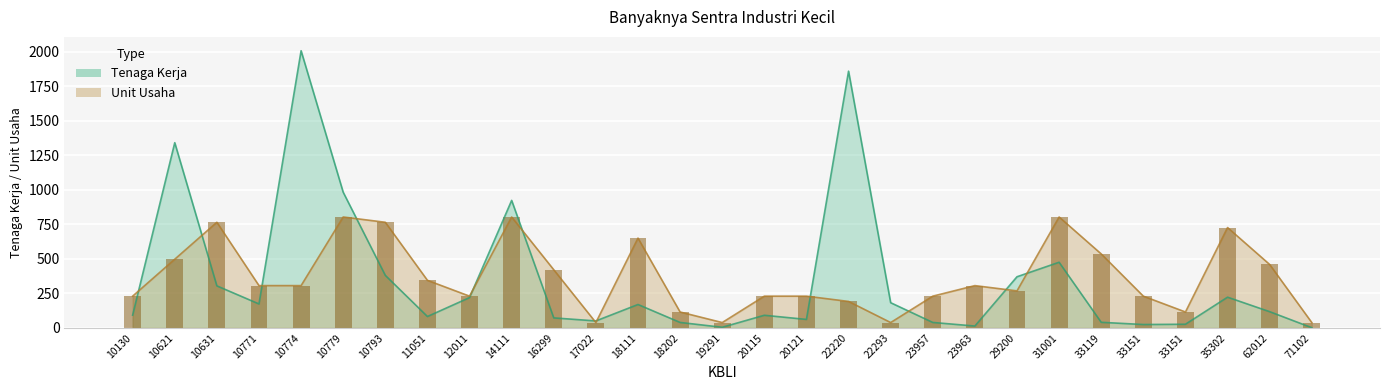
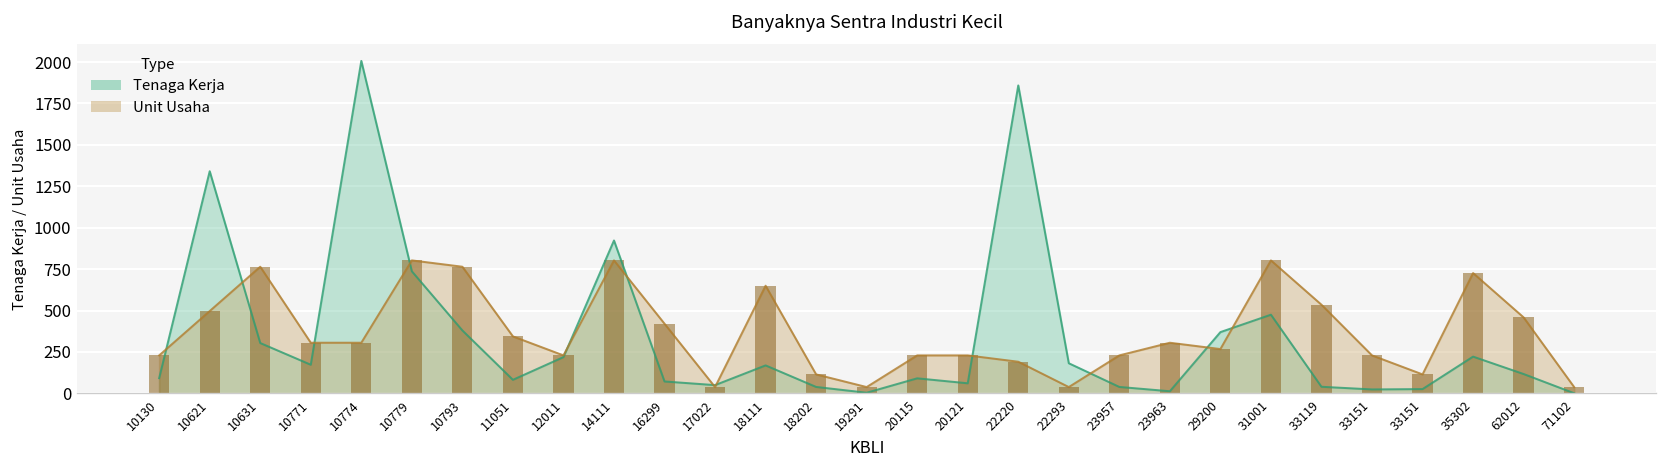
  {
    "Tenaga Kerja": {
      "10130": 90,
      "10621": 1340,
      "10631": 300,
      "10771": 170,
      "10774": 2010,
-     "10779": 980,
+     "10779": 740,
      "10793": 380,
      "11051": 80,
      "14111": 920,
      "16299": 70,
      "18111": 170,
      "18202": 40,
      "19291": 0,
      "20115": 90,
      "20121": 60,
      "22220": 1860,
      "22293": 180,
      "23957": 40,
      "23963": 10,
      "29200": 370,
      "31001": 480,
      "33119": 40,
      "35302": 220,
      "62012": 120,
      "71102": 0
    }
  }
